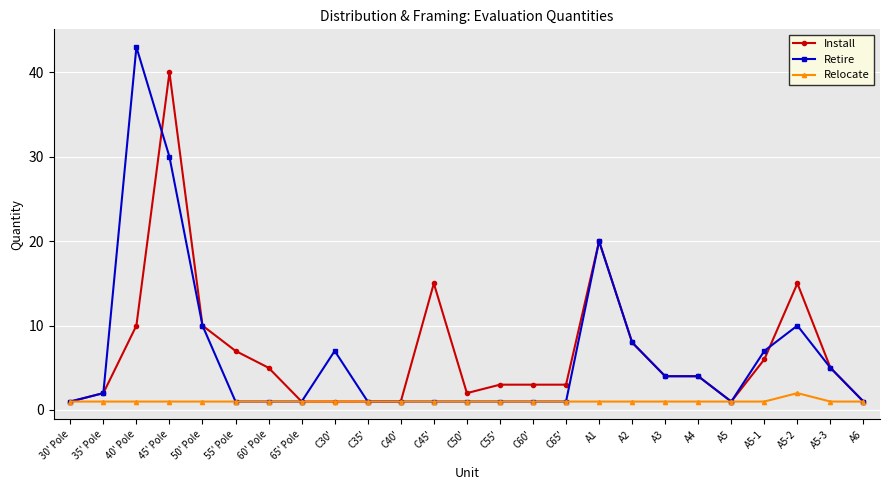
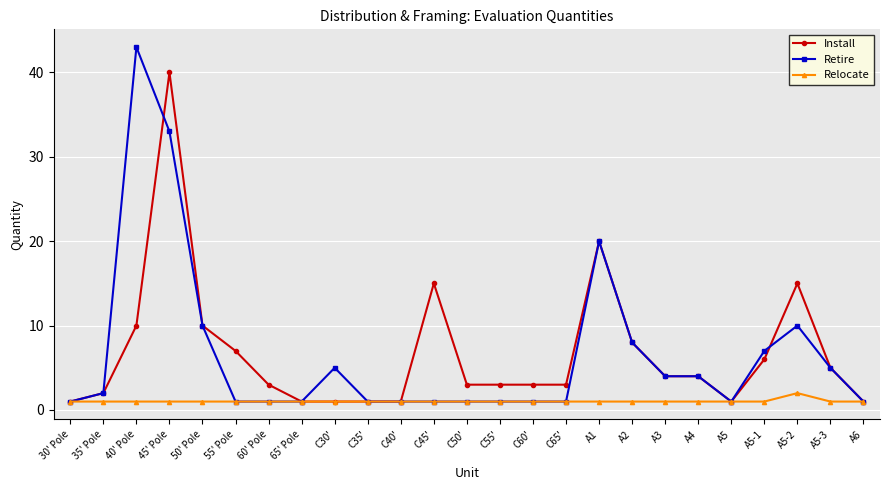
  {
    "Install": {
      "40' Pole": 10,
      "45' Pole": 40,
      "55' Pole": 7,
-     "60' Pole": 5,
+     "60' Pole": 3,
      "C45'": 15,
-     "C50'": 2,
+     "C50'": 3,
      "C55'": 3,
      "C60'": 3,
      "C65'": 3,
      "A5-1": 6,
      "A5-2": 15
    },
    "Retire": {
      "40' Pole": 43,
-     "45' Pole": 30,
-     "C30'": 7,
+     "45' Pole": 33,
+     "C30'": 5,
      "A5-1": 7,
      "A5-2": 10
    },
    "Relocate": {
      "35' Pole": 1,
      "40' Pole": 1,
      "45' Pole": 1,
      "50' Pole": 1,
      "A1": 1,
      "A2": 1,
      "A3": 1,
      "A4": 1,
      "A5-1": 1,
      "A5-2": 2,
      "A5-3": 1
    }
  }
